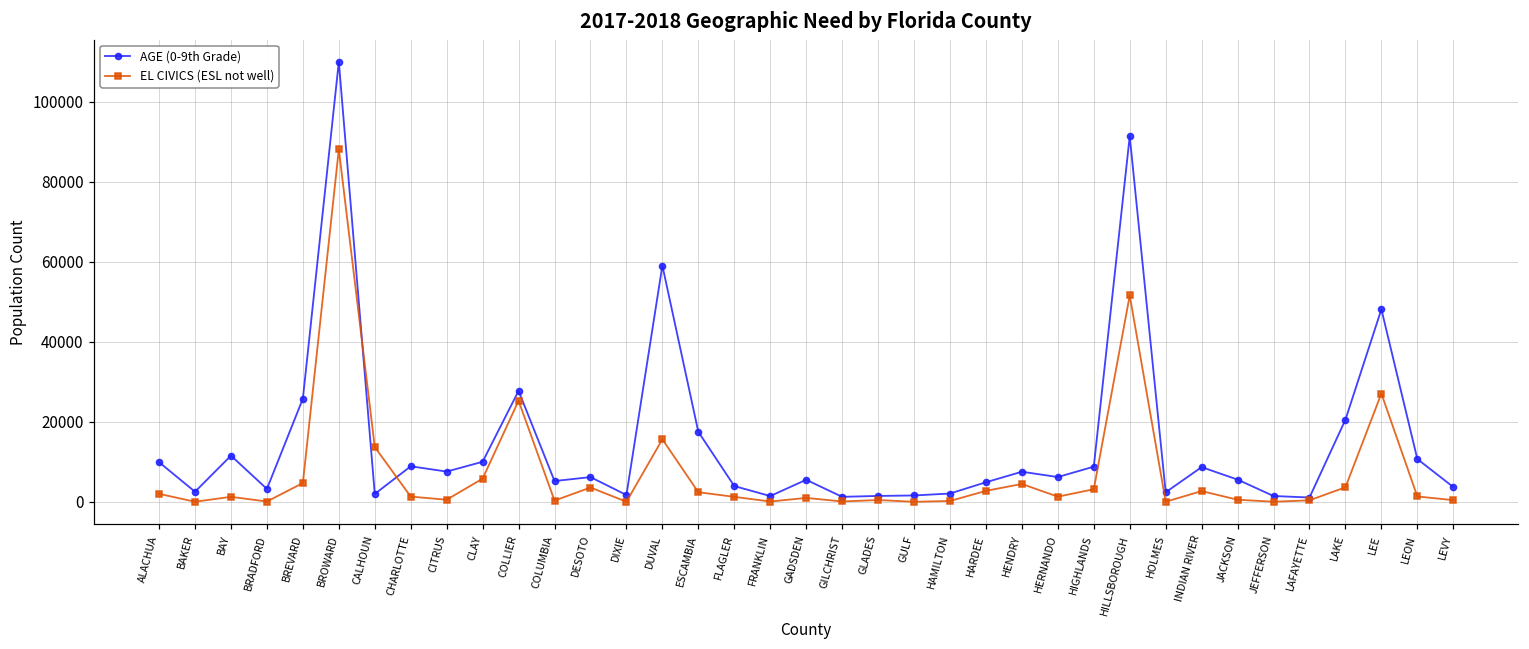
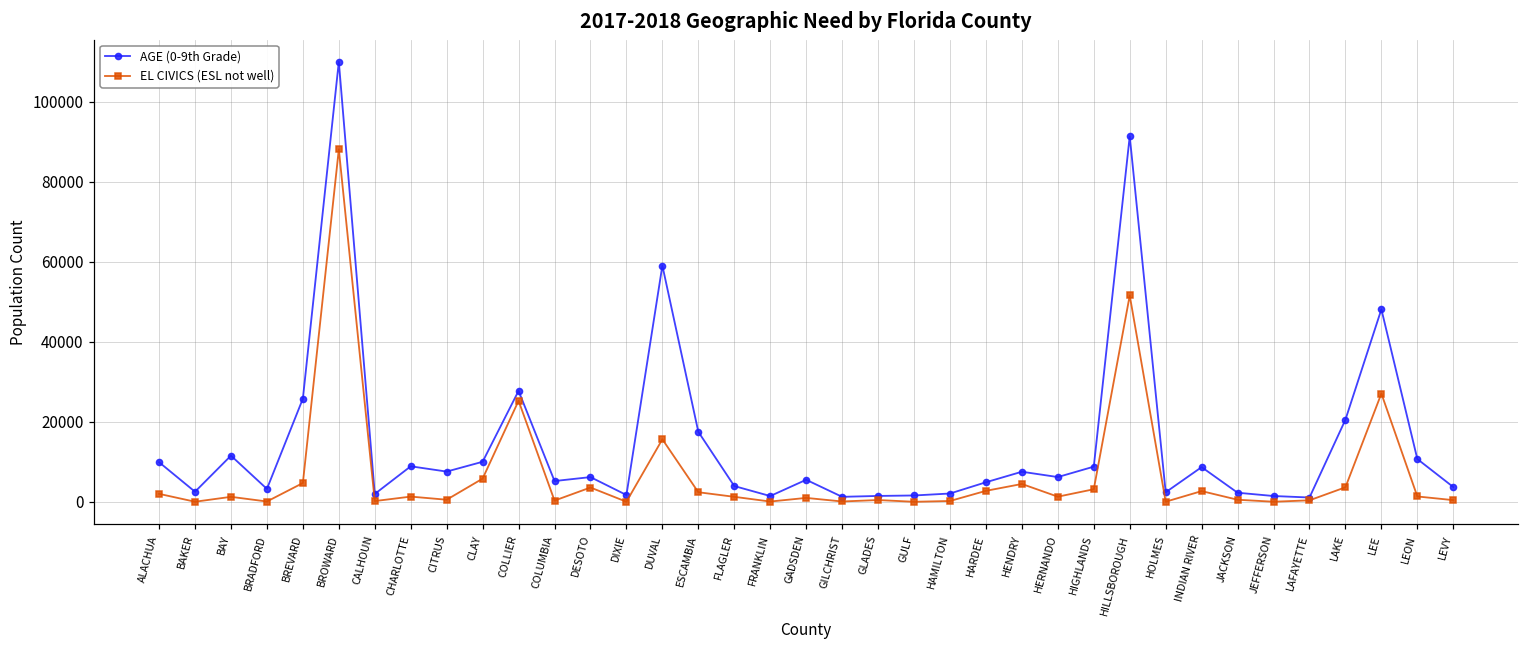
  {
    "AGE (0-9th Grade)": {
      "ALACHUA": 10000,
      "BAKER": 3000,
      "BAY": 12000,
      "BRADFORD": 3000,
      "BREVARD": 26000,
      "BROWARD": 110000,
      "CALHOUN": 2000,
      "CHARLOTTE": 9000,
      "CITRUS": 8000,
      "CLAY": 10000,
      "COLLIER": 28000,
      "COLUMBIA": 5000,
      "DESOTO": 6000,
      "DIXIE": 2000,
      "DUVAL": 59000,
      "ESCAMBIA": 18000,
      "FLAGLER": 4000,
      "FRANKLIN": 1000,
      "GADSDEN": 6000,
      "GILCHRIST": 1000,
      "GLADES": 2000,
      "GULF": 2000,
      "HAMILTON": 2000,
      "HARDEE": 5000,
      "HENDRY": 8000,
      "HERNANDO": 6000,
      "HIGHLANDS": 9000,
      "HILLSBOROUGH": 91000,
      "HOLMES": 2000,
      "INDIAN RIVER": 9000,
-     "JACKSON": 6000,
+     "JACKSON": 2000,
      "JEFFERSON": 1000,
      "LAKE": 21000,
      "LEE": 48000,
      "LEON": 11000,
      "LEVY": 4000
    },
    "EL CIVICS (ESL not well)": {
      "ALACHUA": 2000,
      "BAKER": 0,
      "BAY": 1000,
      "BRADFORD": 0,
      "BREVARD": 5000,
      "BROWARD": 88000,
-     "CALHOUN": 14000,
+     "CALHOUN": 0,
      "CHARLOTTE": 1000,
      "CITRUS": 1000,
      "CLAY": 6000,
      "COLLIER": 25000,
      "COLUMBIA": 0,
      "DESOTO": 4000,
      "DIXIE": 0,
      "DUVAL": 16000,
      "ESCAMBIA": 2000,
      "FLAGLER": 1000,
      "FRANKLIN": 0,
      "GADSDEN": 1000,
      "GILCHRIST": 0,
      "GLADES": 0,
      "GULF": 0,
      "HAMILTON": 0,
      "HARDEE": 3000,
      "HENDRY": 4000,
      "HERNANDO": 1000,
      "HIGHLANDS": 3000,
      "HILLSBOROUGH": 52000,
      "HOLMES": 0,
      "INDIAN RIVER": 3000,
      "JACKSON": 1000,
      "JEFFERSON": 0,
      "LAKE": 4000,
      "LEE": 27000,
      "LEON": 1000,
      "LEVY": 0
    }
  }
